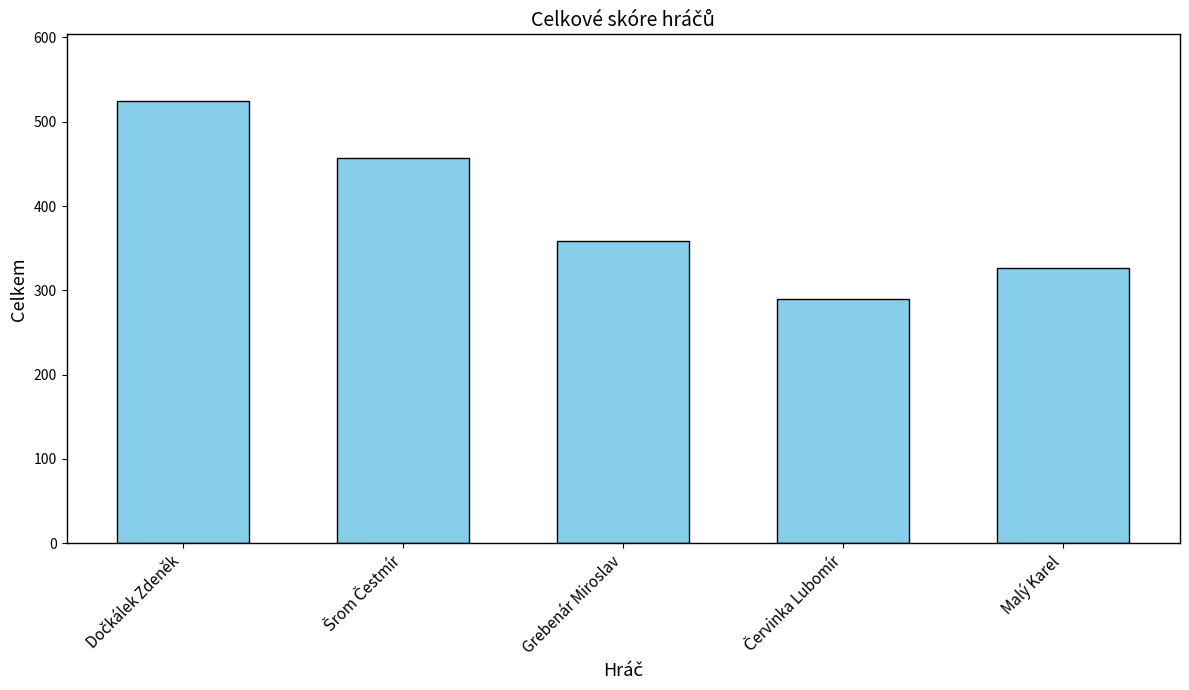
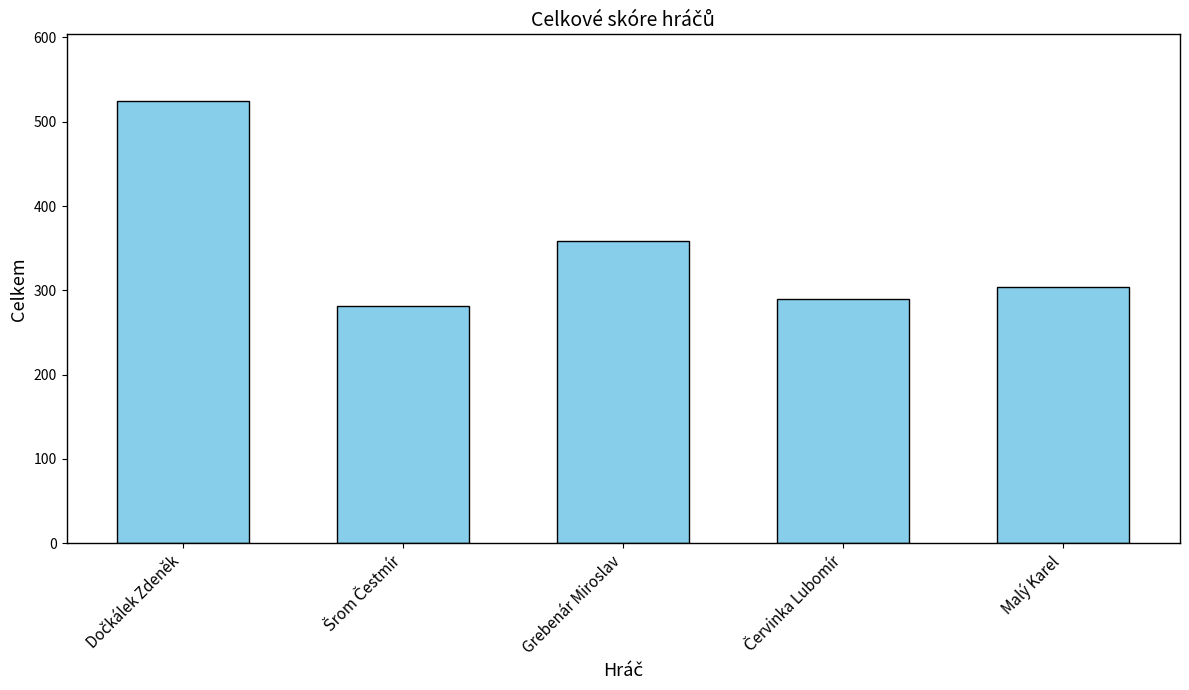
  {
    "Dočkálek Zdeněk": 530,
-   "Šrom Čestmír": 460,
+   "Šrom Čestmír": 280,
    "Grebenár Miroslav": 360,
    "Červinka Lubomír": 290,
-   "Malý Karel": 330
+   "Malý Karel": 300
  }
